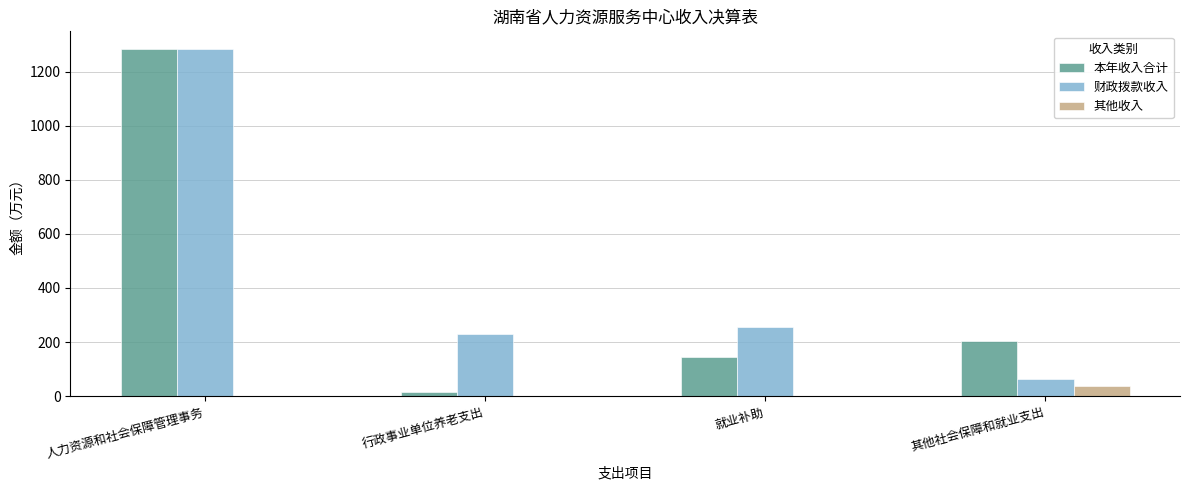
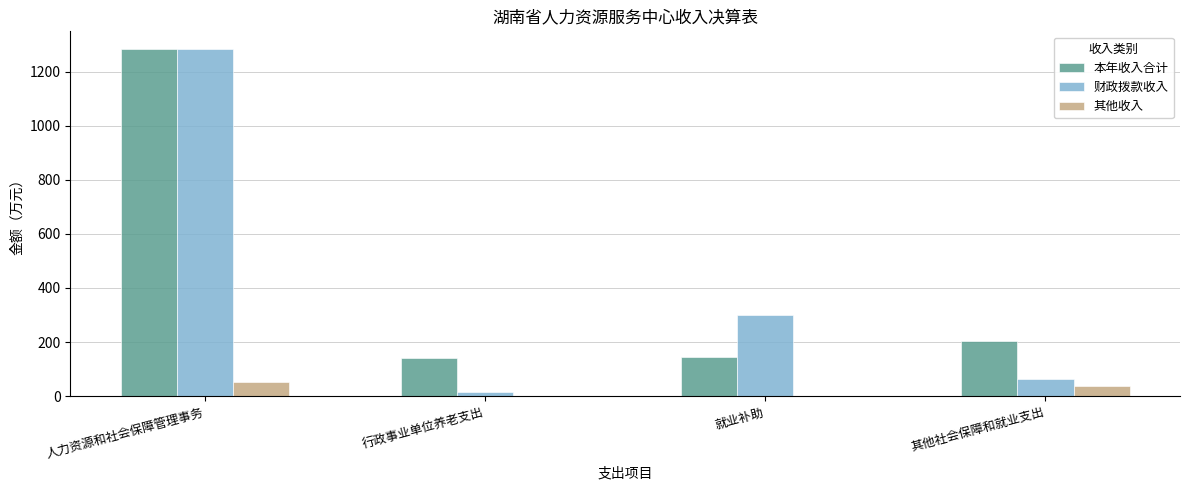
  {
    "本年收入合计": {
      "人力资源和社会保障管理事务": 1280,
-     "行政事业单位养老支出": 10,
+     "行政事业单位养老支出": 140,
      "就业补助": 140,
      "其他社会保障和就业支出": 200
    },
    "财政拨款收入": {
      "人力资源和社会保障管理事务": 1280,
-     "行政事业单位养老支出": 230,
-     "就业补助": 260,
+     "行政事业单位养老支出": 10,
+     "就业补助": 300,
      "其他社会保障和就业支出": 60
    },
    "其他收入": {
-     "人力资源和社会保障管理事务": 0,
+     "人力资源和社会保障管理事务": 50,
      "行政事业单位养老支出": 0,
      "就业补助": 0,
      "其他社会保障和就业支出": 40
    }
  }
